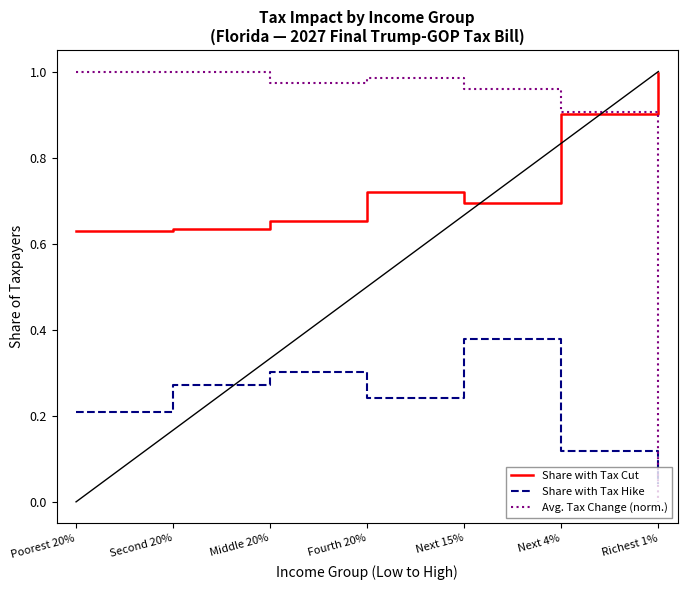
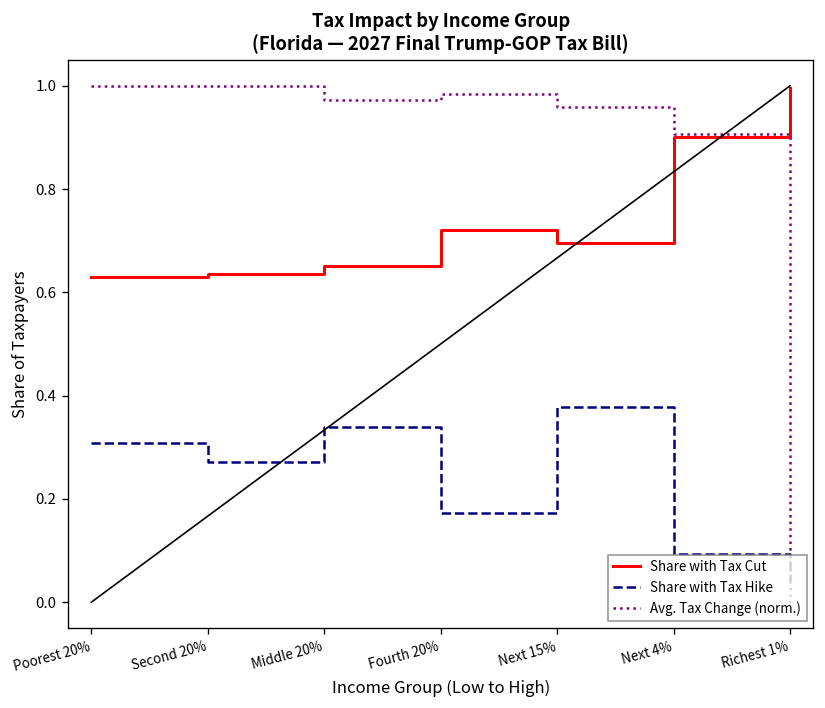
  {
    "Share with Tax Cut": {
      "Poorest 20%": 0.63,
      "Second 20%": 0.63,
      "Middle 20%": 0.65,
      "Fourth 20%": 0.72,
      "Next 15%": 0.70
    },
    "Share with Tax Hike": {
-     "Poorest 20%": 0.21,
+     "Poorest 20%": 0.31,
      "Second 20%": 0.27,
-     "Middle 20%": 0.30,
-     "Fourth 20%": 0.24,
+     "Middle 20%": 0.34,
+     "Fourth 20%": 0.17,
      "Next 15%": 0.38,
-     "Next 4%": 0.12
+     "Next 4%": 0.09
    },
    "Avg. Tax Change (norm.)": {
      "Poorest 20%": 1.00,
      "Second 20%": 1.00,
      "Middle 20%": 0.97,
      "Fourth 20%": 0.98,
      "Next 15%": 0.96
    }
  }
